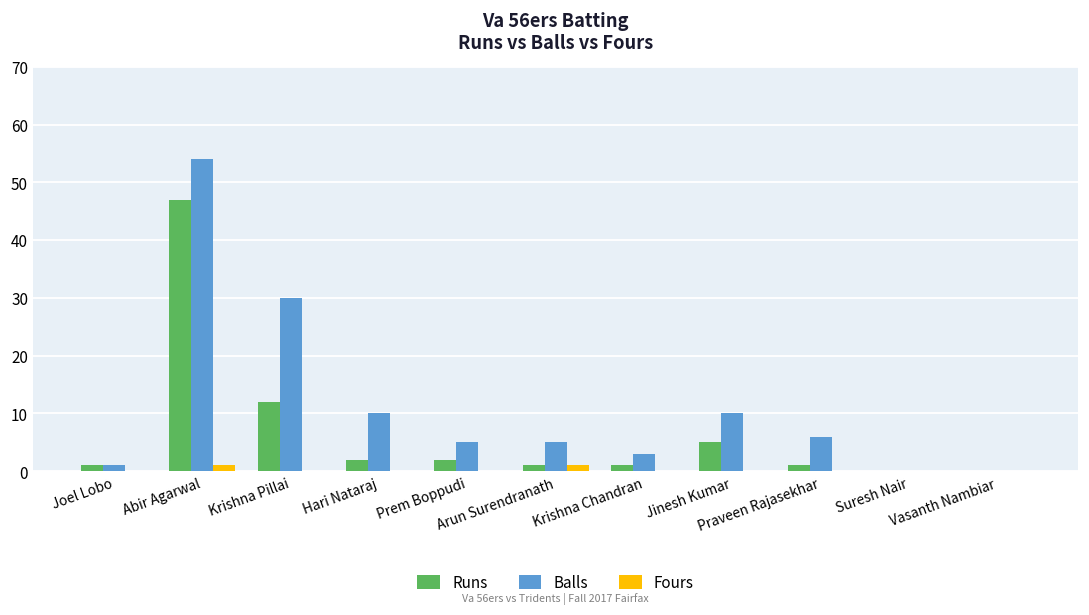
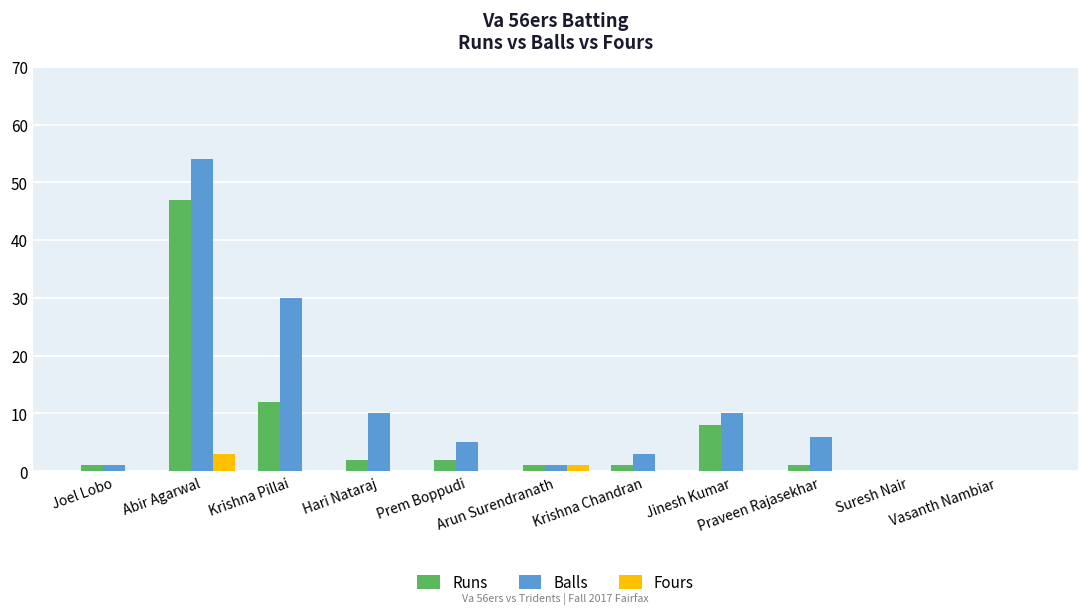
  {
    "Runs": {
      "Joel Lobo": 1,
      "Abir Agarwal": 47,
      "Krishna Pillai": 12,
      "Hari Nataraj": 2,
      "Prem Boppudi": 2,
      "Arun Surendranath": 1,
      "Krishna Chandran": 1,
-     "Jinesh Kumar": 5,
+     "Jinesh Kumar": 8,
      "Praveen Rajasekhar": 1,
      "Suresh Nair": 0,
      "Vasanth Nambiar": 0
    },
    "Balls": {
      "Joel Lobo": 1,
      "Abir Agarwal": 54,
      "Krishna Pillai": 30,
      "Hari Nataraj": 10,
      "Prem Boppudi": 5,
-     "Arun Surendranath": 5,
+     "Arun Surendranath": 1,
      "Krishna Chandran": 3,
      "Jinesh Kumar": 10,
      "Praveen Rajasekhar": 6,
      "Suresh Nair": 0,
      "Vasanth Nambiar": 0
    },
    "Fours": {
      "Joel Lobo": 0,
-     "Abir Agarwal": 1,
+     "Abir Agarwal": 3,
      "Krishna Pillai": 0,
      "Hari Nataraj": 0,
      "Prem Boppudi": 0,
      "Arun Surendranath": 1,
      "Krishna Chandran": 0,
      "Jinesh Kumar": 0,
      "Praveen Rajasekhar": 0,
      "Suresh Nair": 0,
      "Vasanth Nambiar": 0
    }
  }
